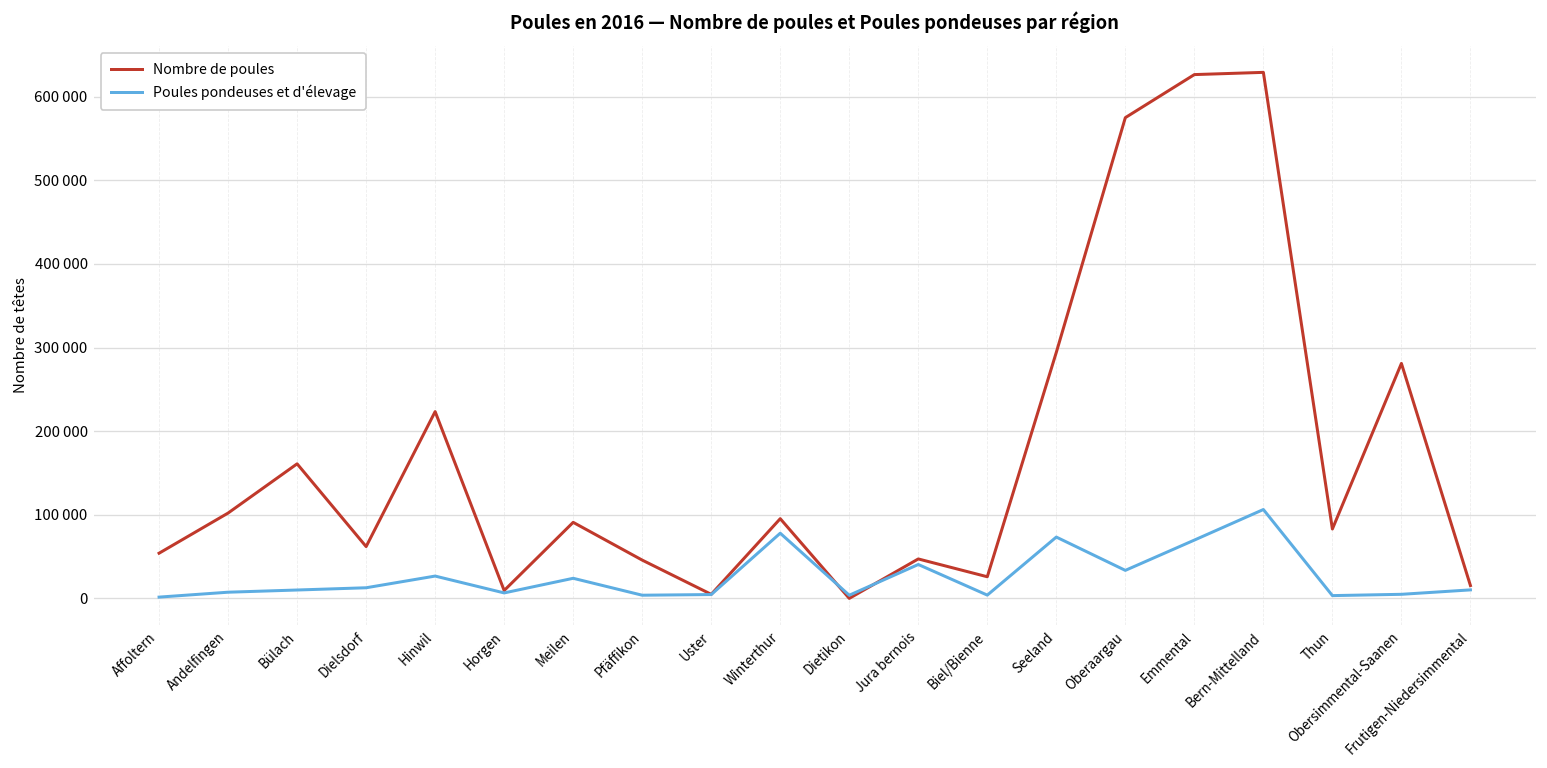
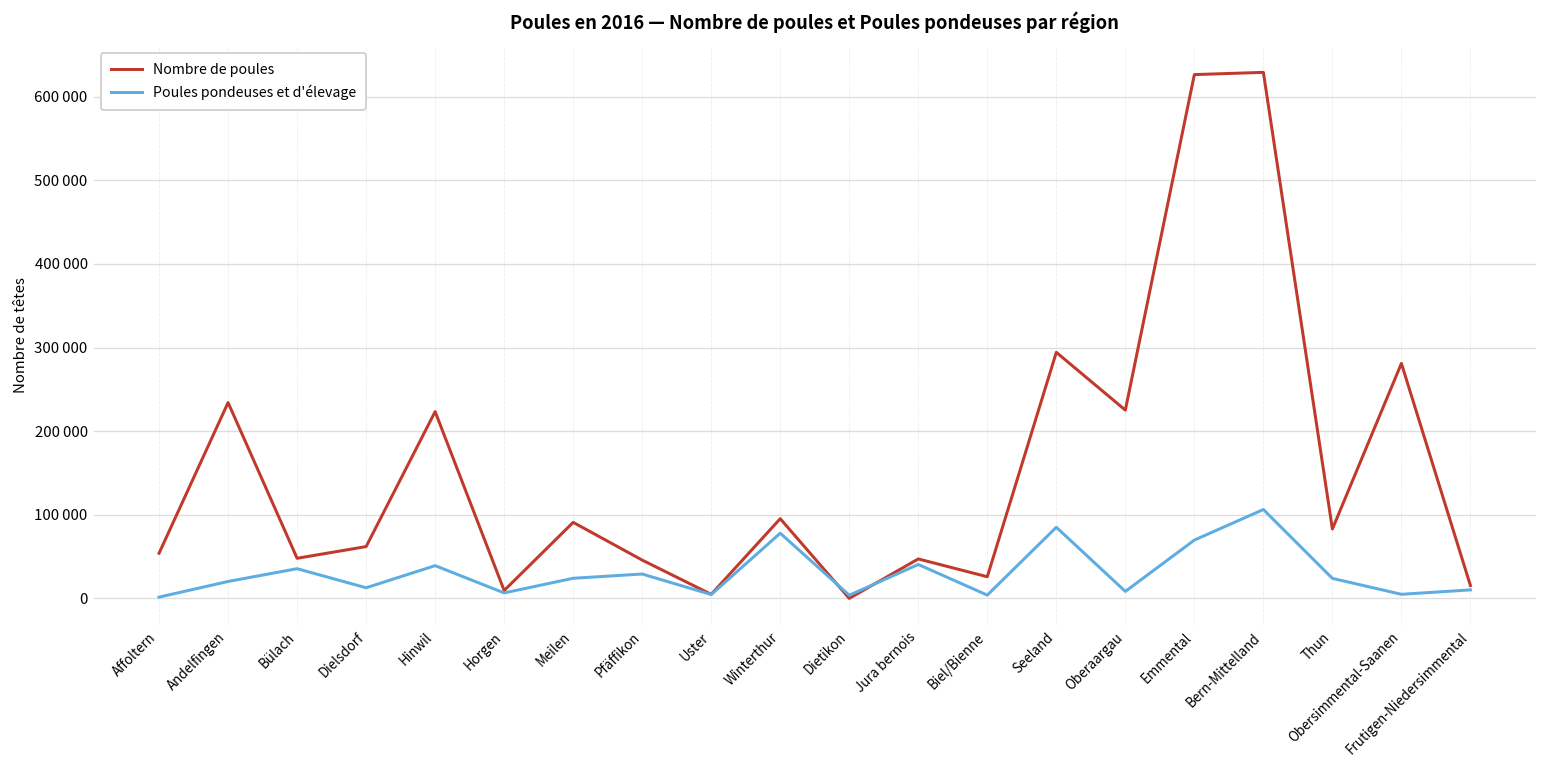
  {
    "Nombre de poules": {
      "Affoltern": 50000,
-     "Andelfingen": 100000,
-     "Bülach": 160000,
+     "Andelfingen": 230000,
+     "Bülach": 50000,
      "Dielsdorf": 60000,
      "Hinwil": 220000,
      "Meilen": 90000,
      "Pfäffikon": 50000,
      "Winterthur": 100000,
      "Dietikon": 0,
      "Jura bernois": 50000,
      "Biel/Bienne": 30000,
      "Seeland": 290000,
-     "Oberaargau": 570000,
+     "Oberaargau": 230000,
      "Emmental": 630000,
      "Bern-Mittelland": 630000,
      "Thun": 80000,
      "Obersimmental-Saanen": 280000,
      "Frutigen-Niedersimmental": 20000
    },
    "Poules pondeuses et d'élevage": {
      "Affoltern": 0,
-     "Andelfingen": 10000,
-     "Bülach": 10000,
+     "Andelfingen": 20000,
+     "Bülach": 40000,
      "Dielsdorf": 10000,
-     "Hinwil": 30000,
+     "Hinwil": 40000,
      "Meilen": 20000,
-     "Pfäffikon": 0,
+     "Pfäffikon": 30000,
      "Winterthur": 80000,
      "Dietikon": 0,
      "Jura bernois": 40000,
      "Biel/Bienne": 0,
-     "Seeland": 70000,
-     "Oberaargau": 30000,
+     "Seeland": 90000,
+     "Oberaargau": 10000,
      "Emmental": 70000,
      "Bern-Mittelland": 110000,
-     "Thun": 0,
+     "Thun": 20000,
      "Obersimmental-Saanen": 0,
      "Frutigen-Niedersimmental": 10000
    }
  }
